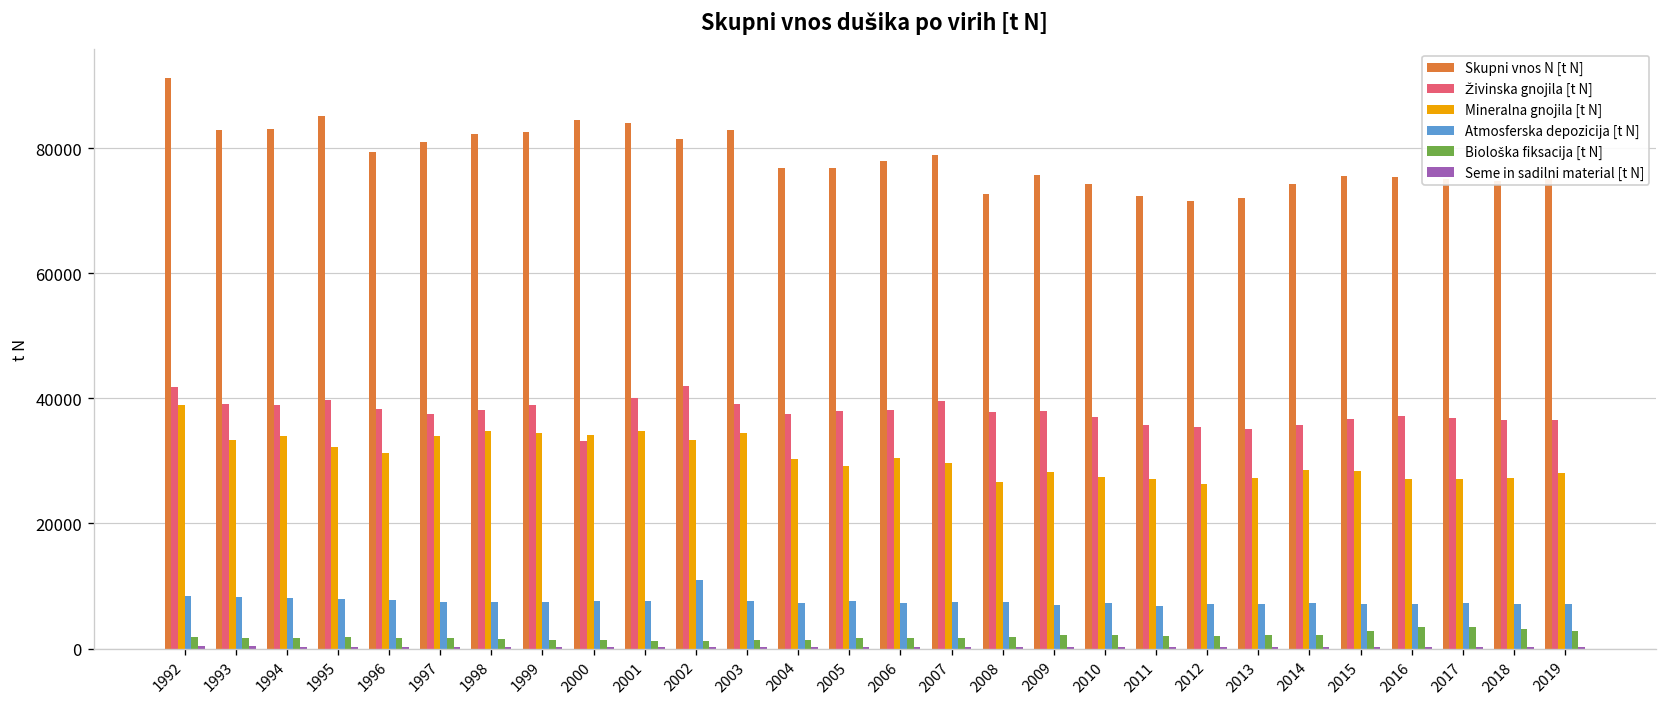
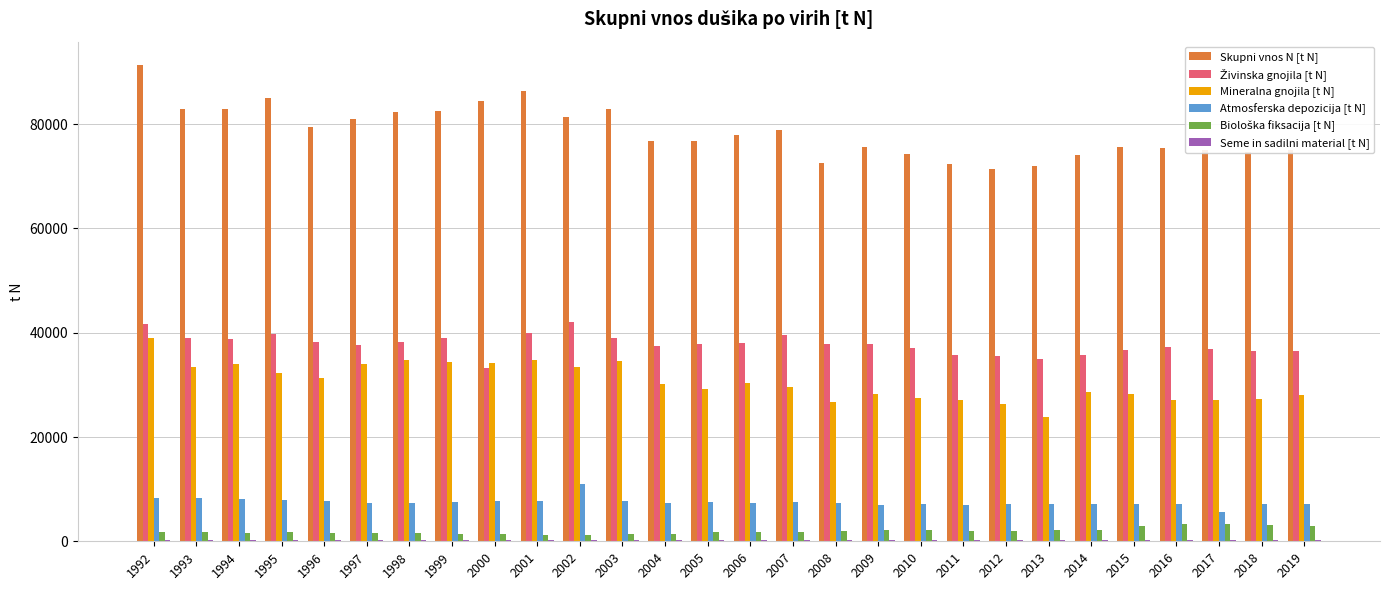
  {
    "Skupni vnos N [t N]": {
      "1992": 91000,
      "1993": 83000,
      "1994": 83000,
      "1995": 85000,
      "1996": 79000,
      "1997": 81000,
      "1998": 82000,
      "1999": 83000,
      "2000": 84000,
-     "2001": 84000,
+     "2001": 86000,
      "2002": 81000,
      "2003": 83000,
      "2004": 77000,
      "2005": 77000,
      "2006": 78000,
      "2007": 79000,
      "2008": 73000,
      "2009": 76000,
      "2010": 74000,
      "2011": 72000,
      "2012": 71000,
      "2013": 72000,
      "2014": 74000,
      "2015": 76000,
      "2016": 75000
    },
    "Živinska gnojila [t N]": {
      "1992": 42000,
      "1993": 39000,
      "1994": 39000,
      "1995": 40000,
      "1996": 38000,
      "1997": 38000,
      "1998": 38000,
      "1999": 39000,
      "2000": 33000,
      "2001": 40000,
      "2002": 42000,
      "2003": 39000,
      "2004": 38000,
      "2005": 38000,
      "2006": 38000,
      "2007": 40000,
      "2008": 38000,
      "2009": 38000,
      "2010": 37000,
      "2011": 36000,
      "2012": 35000,
      "2013": 35000,
      "2014": 36000,
      "2015": 37000,
      "2016": 37000,
      "2017": 37000,
      "2018": 37000,
      "2019": 36000
    },
    "Mineralna gnojila [t N]": {
      "1992": 39000,
      "1993": 33000,
      "1994": 34000,
      "1995": 32000,
      "1996": 31000,
      "1997": 34000,
      "1998": 35000,
      "1999": 34000,
      "2000": 34000,
      "2001": 35000,
      "2002": 33000,
      "2003": 35000,
      "2004": 30000,
      "2005": 29000,
      "2006": 30000,
      "2007": 30000,
      "2008": 27000,
      "2009": 28000,
      "2010": 27000,
      "2011": 27000,
      "2012": 26000,
-     "2013": 27000,
+     "2013": 24000,
      "2014": 29000,
      "2015": 28000,
      "2016": 27000,
      "2017": 27000,
      "2018": 27000,
      "2019": 28000
    },
    "Atmosferska depozicija [t N]": {
      "1992": 8000,
      "1993": 8000,
      "1994": 8000,
      "1995": 8000,
      "1996": 8000,
      "1997": 7000,
      "1998": 7000,
      "1999": 7000,
      "2000": 8000,
      "2001": 8000,
      "2002": 11000,
      "2003": 8000,
      "2004": 7000,
      "2005": 8000,
      "2006": 7000,
      "2007": 7000,
      "2008": 7000,
      "2009": 7000,
      "2010": 7000,
      "2011": 7000,
      "2012": 7000,
      "2013": 7000,
      "2014": 7000,
      "2015": 7000,
      "2016": 7000,
-     "2017": 7000,
+     "2017": 6000,
      "2018": 7000,
      "2019": 7000
    },
    "Biološka fiksacija [t N]": {
      "1992": 2000,
      "1993": 2000,
      "1994": 2000,
      "1995": 2000,
      "1996": 2000,
      "1997": 2000,
      "1998": 2000,
      "1999": 1000,
      "2000": 1000,
      "2001": 1000,
      "2002": 1000,
      "2003": 1000,
      "2004": 1000,
      "2005": 2000,
      "2006": 2000,
      "2007": 2000,
      "2008": 2000,
      "2009": 2000,
      "2010": 2000,
      "2011": 2000,
      "2012": 2000,
      "2013": 2000,
      "2014": 2000,
      "2015": 3000,
      "2016": 3000,
      "2017": 3000,
      "2018": 3000,
      "2019": 3000
    }
  }
